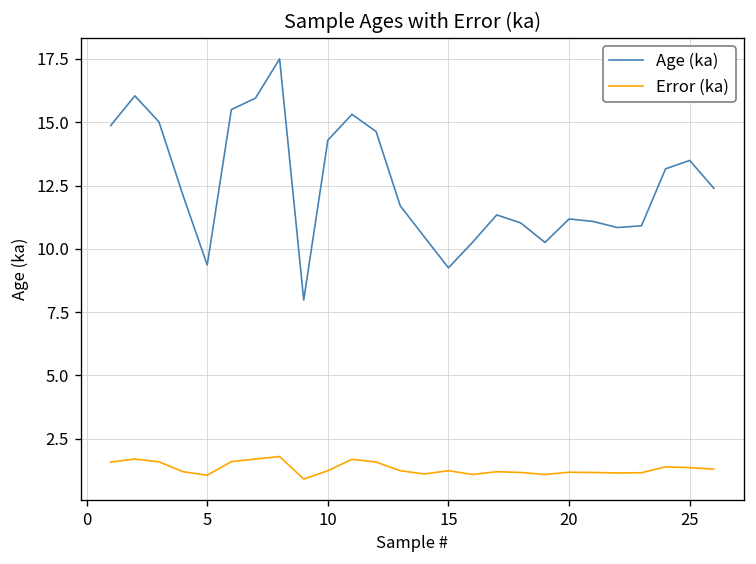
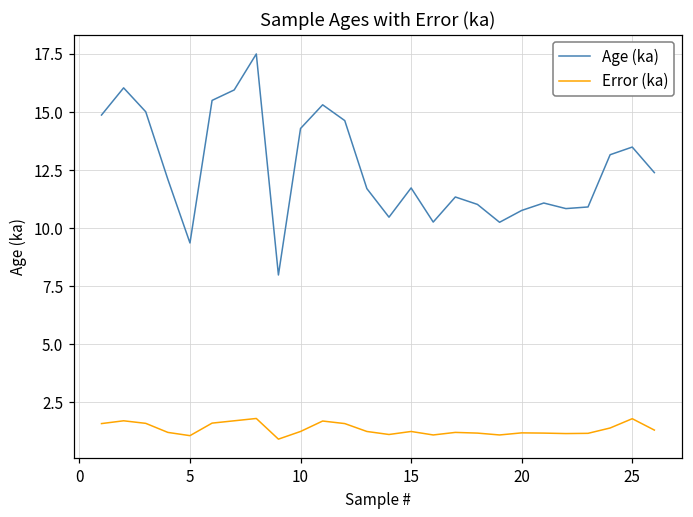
  {
    "Age (ka)": {
      "5": 9.4,
      "10": 14.3,
-     "15": 9.3,
-     "20": 11.2,
+     "15": 11.7,
+     "20": 10.8,
      "25": 13.5
    },
    "Error (ka)": {
      "5": 1.1,
      "10": 1.2,
      "15": 1.2,
      "20": 1.2,
-     "25": 1.4
+     "25": 1.8
    }
  }
